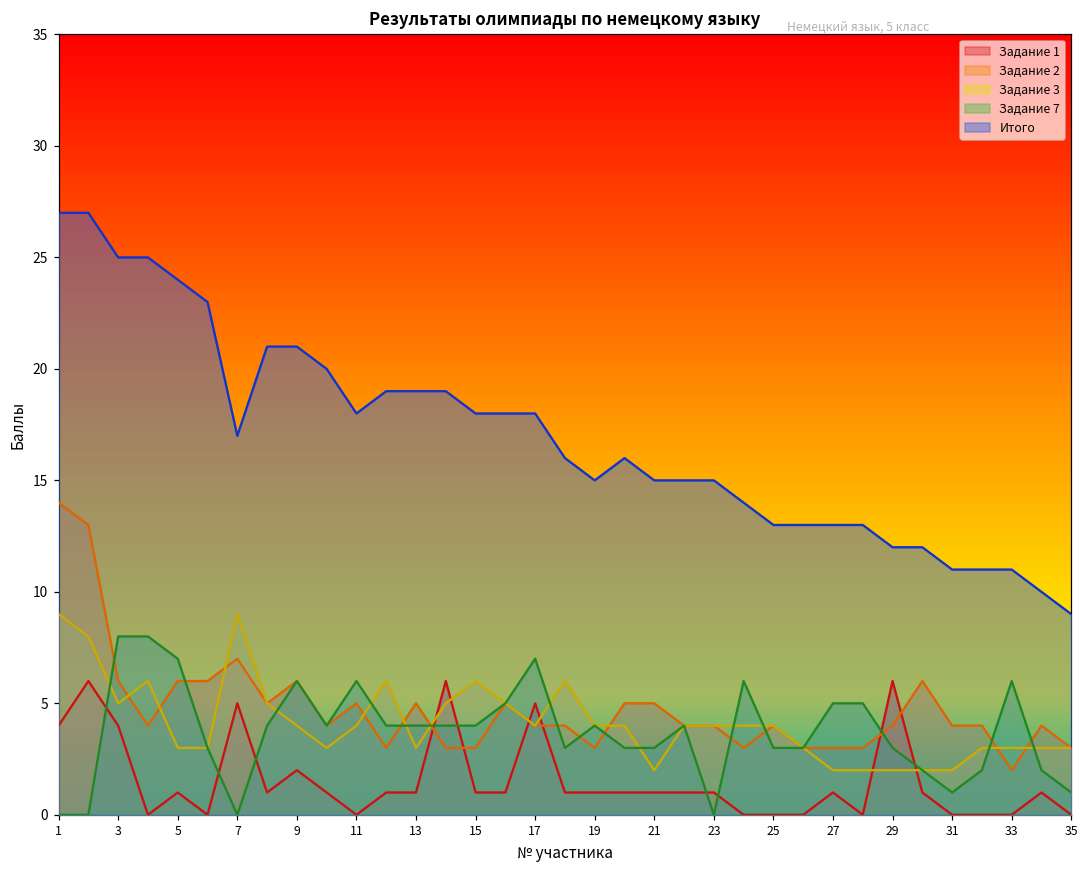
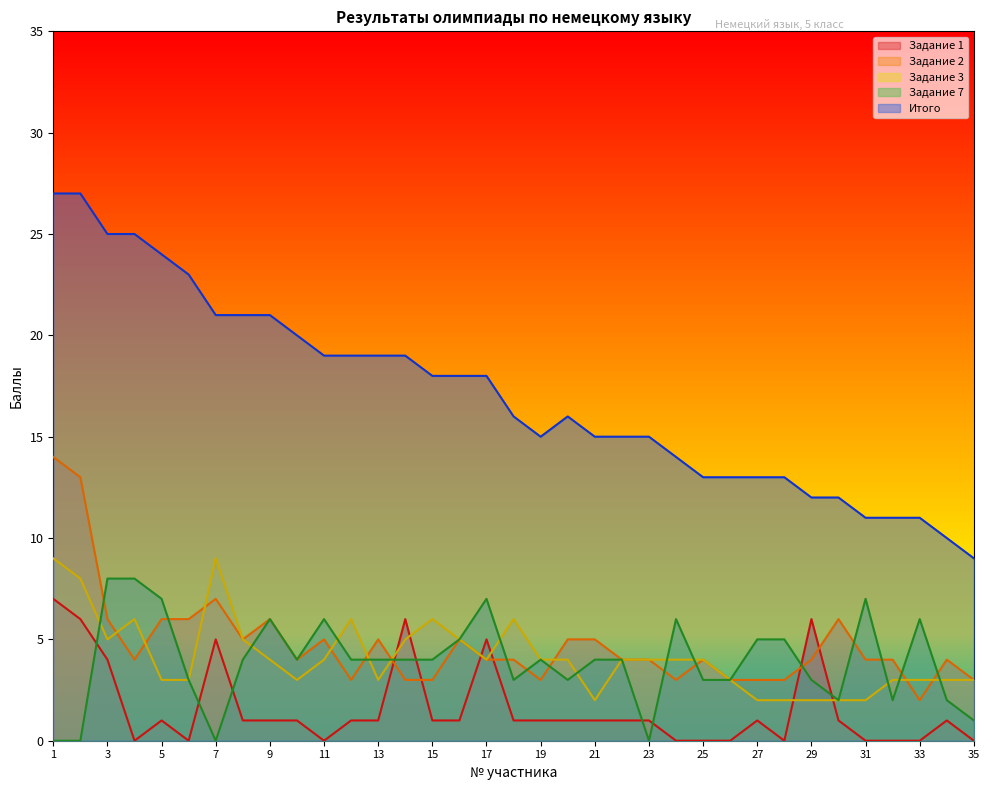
  {
    "Задание 1": {
-     "1": 4,
+     "1": 7,
      "3": 4,
      "5": 1,
      "7": 5,
-     "9": 2,
+     "9": 1,
      "11": 0,
      "13": 1,
      "15": 1,
      "17": 5,
      "19": 1,
      "21": 1,
      "23": 1,
      "25": 0,
      "27": 1,
      "29": 6,
      "31": 0,
      "33": 0,
      "35": 0
    },
    "Задание 7": {
      "1": 0,
      "3": 8,
      "5": 7,
      "7": 0,
      "11": 6,
      "13": 4,
      "15": 4,
      "17": 7,
-     "21": 3,
+     "21": 4,
      "23": 0,
      "25": 3,
      "27": 5,
      "29": 3,
-     "31": 1,
+     "31": 7,
      "33": 6,
      "35": 1
    },
    "Итого": {
      "1": 27,
      "3": 25,
      "5": 24,
-     "7": 17,
+     "7": 21,
      "9": 21,
-     "11": 18,
+     "11": 19,
      "13": 19,
      "15": 18,
      "17": 18,
      "19": 15,
      "21": 15,
      "23": 15,
      "25": 13,
      "27": 13,
      "29": 12,
      "31": 11,
      "33": 11,
      "35": 9
    }
  }
